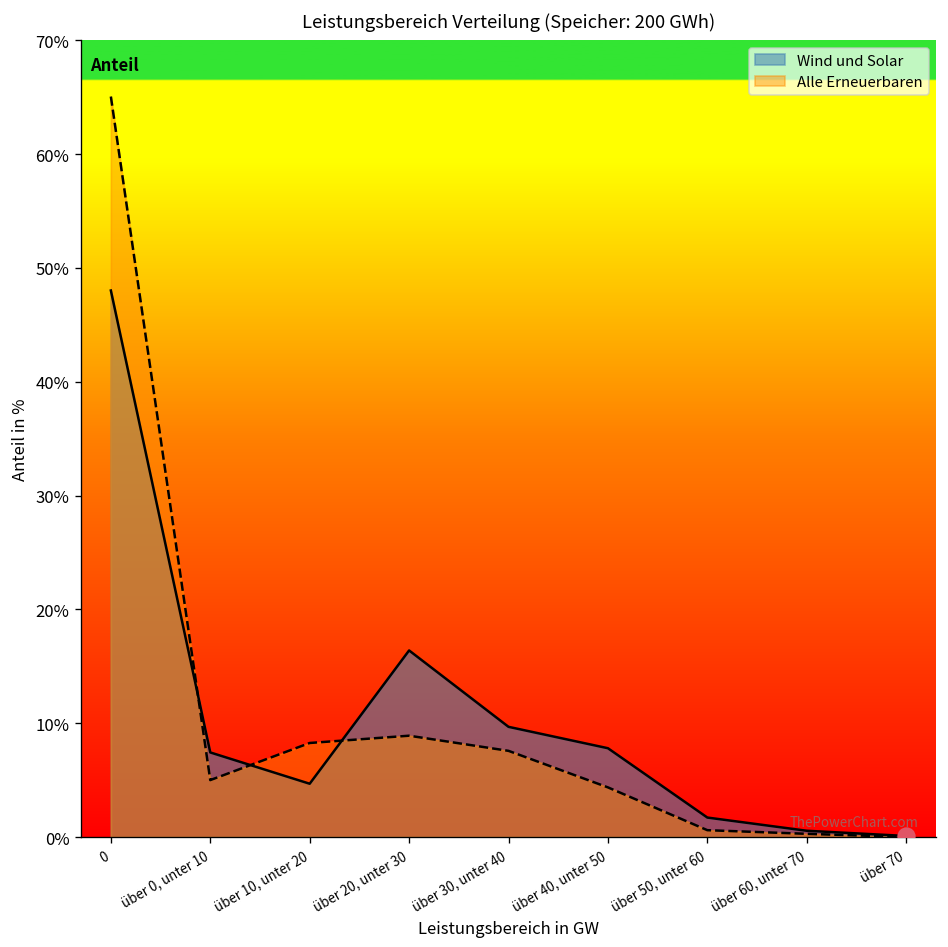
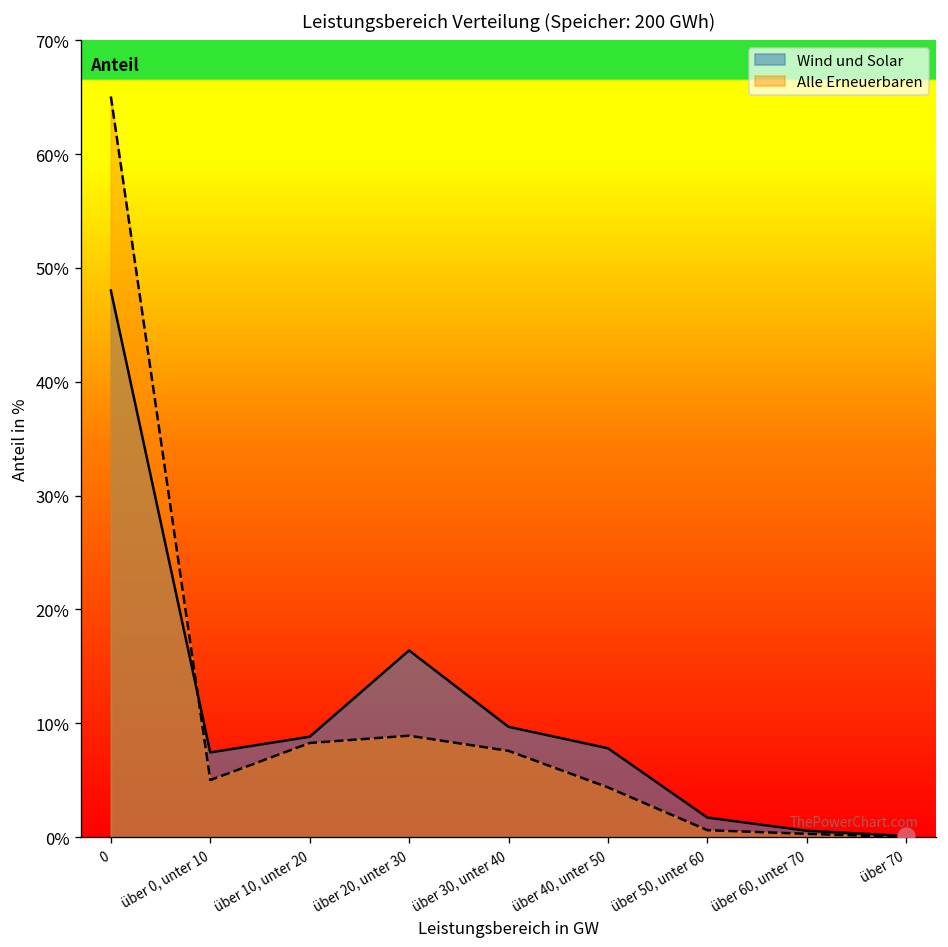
  {
    "Wind und Solar": {
      "0": "48%",
      "über 0, unter 10": "7%",
-     "über 10, unter 20": "5%",
+     "über 10, unter 20": "9%",
      "über 20, unter 30": "16%",
      "über 30, unter 40": "10%",
      "über 40, unter 50": "8%",
      "über 50, unter 60": "2%",
      "über 60, unter 70": "1%"
    },
    "Alle Erneuerbaren": {
      "0": "65%",
      "über 0, unter 10": "5%",
      "über 10, unter 20": "8%",
      "über 20, unter 30": "9%",
      "über 30, unter 40": "8%",
      "über 40, unter 50": "4%",
      "über 50, unter 60": "1%",
      "über 60, unter 70": "0%"
    }
  }
